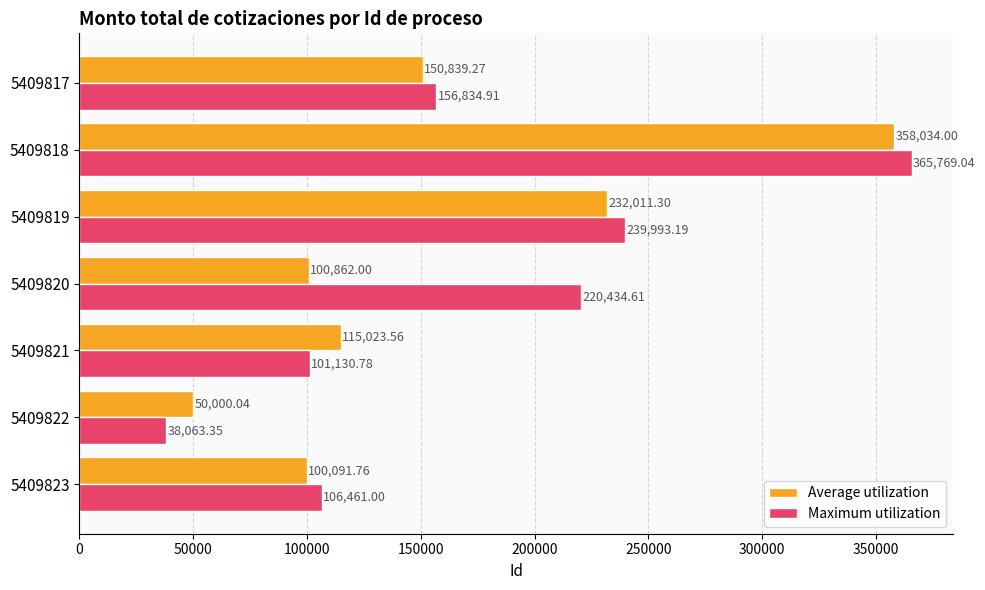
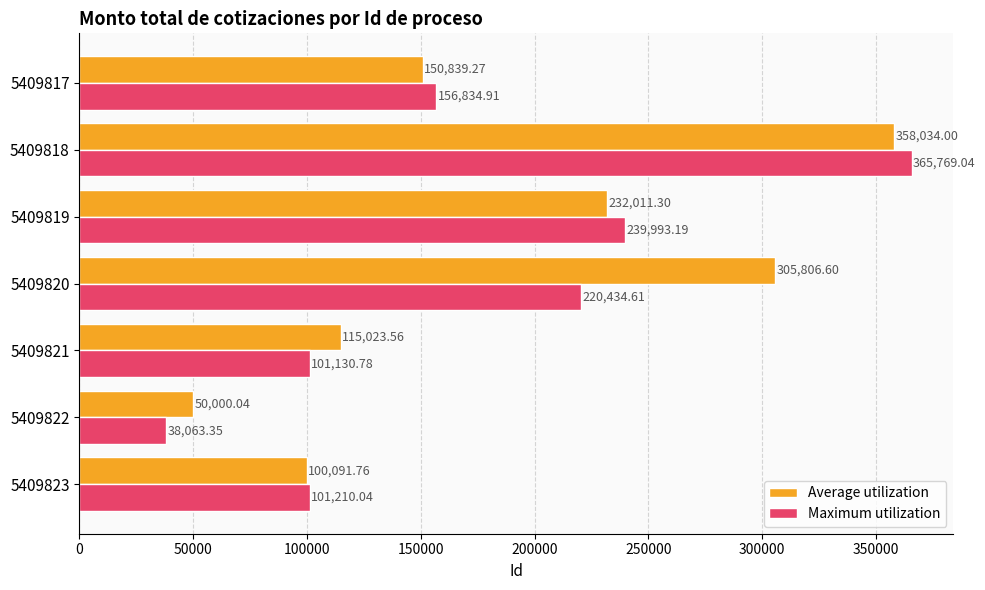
  {
    "Average utilization": {
      "5409817": "150,839.27",
      "5409818": "358,034.00",
      "5409819": "232,011.30",
-     "5409820": "100,862.00",
+     "5409820": "305,806.60",
      "5409821": "115,023.56",
      "5409822": "50,000.04",
      "5409823": "100,091.76"
    },
    "Maximum utilization": {
      "5409817": "156,834.91",
      "5409818": "365,769.04",
      "5409819": "239,993.19",
      "5409820": "220,434.61",
      "5409821": "101,130.78",
      "5409822": "38,063.35",
-     "5409823": "106,461.00"
+     "5409823": "101,210.04"
    }
  }
